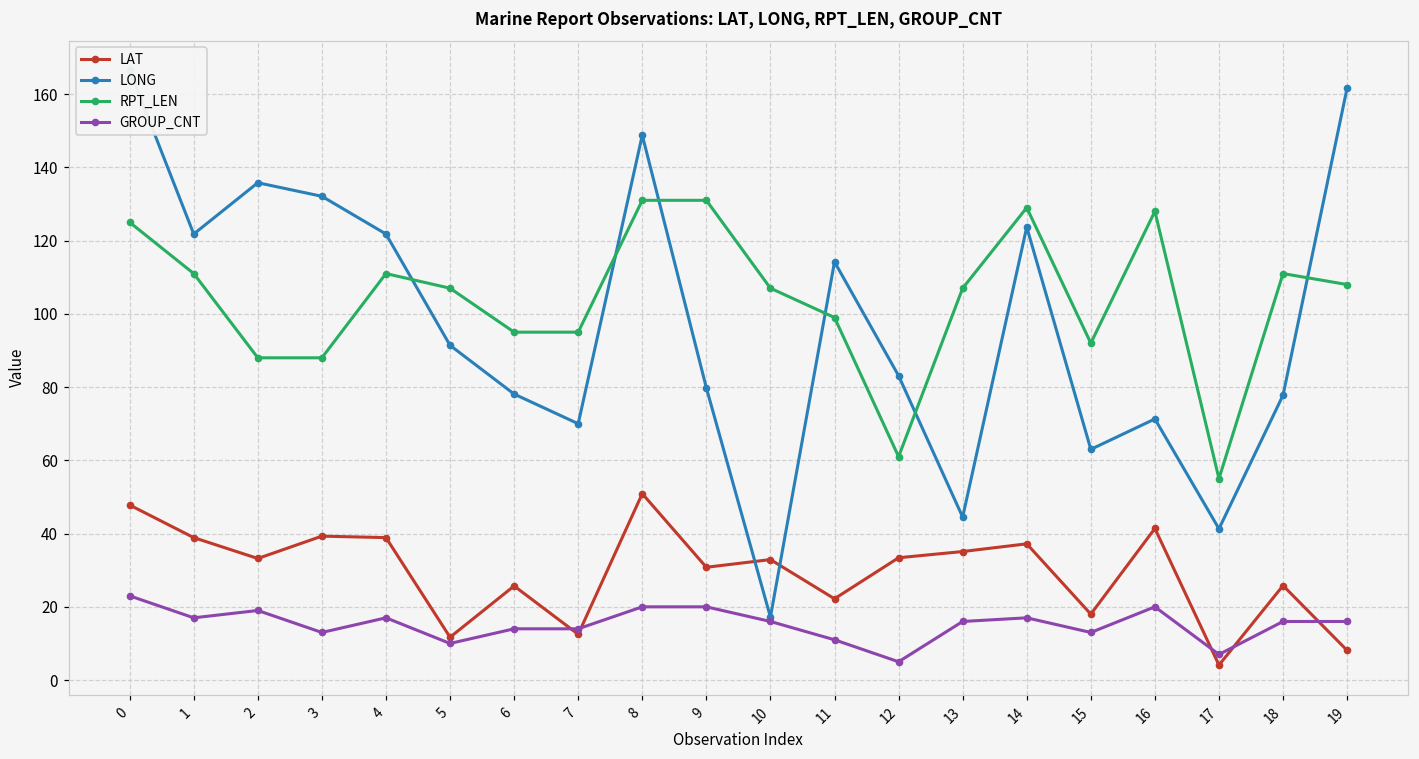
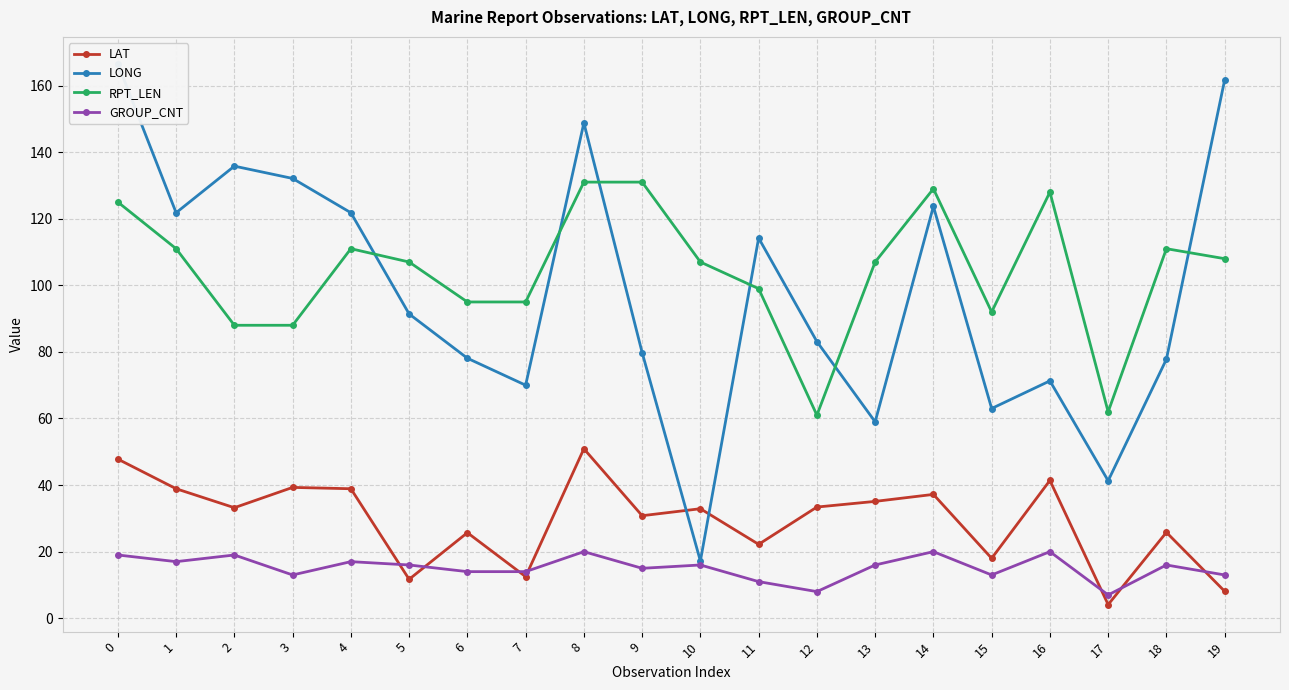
  {
    "LAT": {
      "0": 48,
      "1": 39,
      "2": 33,
      "3": 39,
      "4": 39,
      "5": 12,
      "6": 26,
      "7": 13,
      "8": 51,
      "9": 31,
      "10": 33,
      "11": 22,
      "12": 33,
      "13": 35,
      "14": 37,
      "15": 18,
      "16": 41,
      "17": 4,
      "18": 26,
      "19": 8
    },
    "LONG": {
      "1": 122,
      "2": 136,
      "3": 132,
      "4": 122,
      "5": 91,
      "6": 78,
      "7": 70,
      "8": 149,
      "9": 80,
      "10": 17,
      "11": 114,
      "12": 83,
-     "13": 45,
+     "13": 59,
      "14": 124,
      "15": 63,
      "16": 71,
      "17": 41,
      "18": 78,
      "19": 162
    },
    "RPT_LEN": {
      "0": 125,
      "1": 111,
      "2": 88,
      "3": 88,
      "4": 111,
      "5": 107,
      "6": 95,
      "7": 95,
      "8": 131,
      "9": 131,
      "10": 107,
      "11": 99,
      "12": 61,
      "13": 107,
      "14": 129,
      "15": 92,
      "16": 128,
-     "17": 55,
+     "17": 62,
      "18": 111,
      "19": 108
    },
    "GROUP_CNT": {
-     "0": 23,
+     "0": 19,
      "1": 17,
      "2": 19,
      "3": 13,
      "4": 17,
-     "5": 10,
+     "5": 16,
      "6": 14,
      "7": 14,
      "8": 20,
-     "9": 20,
+     "9": 15,
      "10": 16,
      "11": 11,
-     "12": 5,
+     "12": 8,
      "13": 16,
-     "14": 17,
+     "14": 20,
      "15": 13,
      "16": 20,
      "17": 7,
      "18": 16,
-     "19": 16
+     "19": 13
    }
  }
